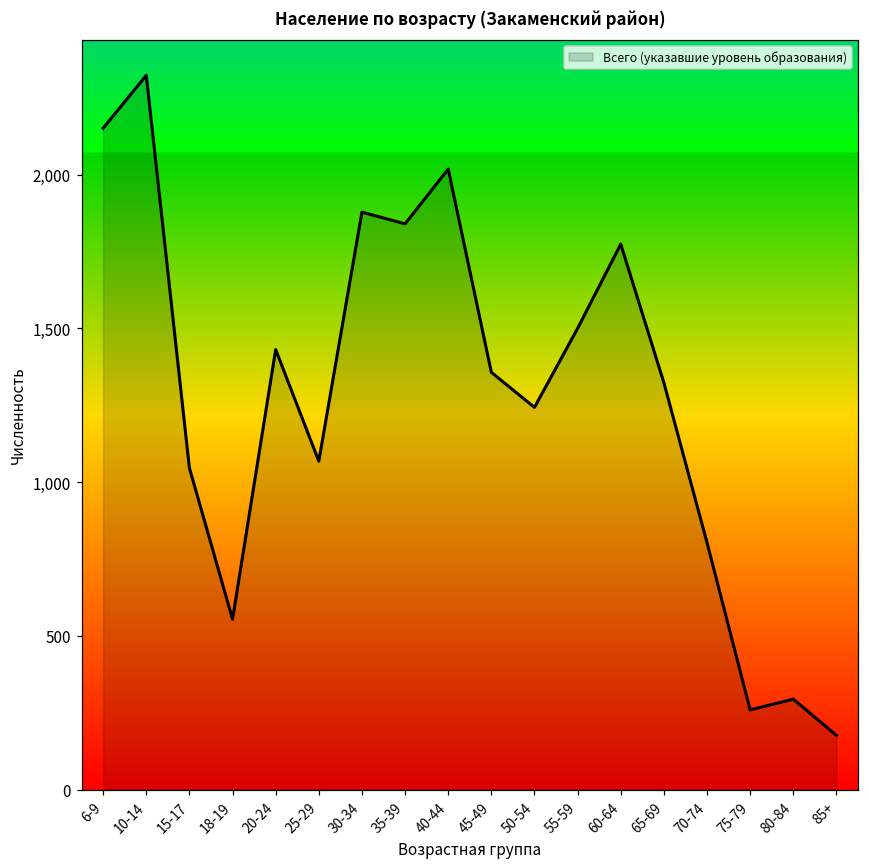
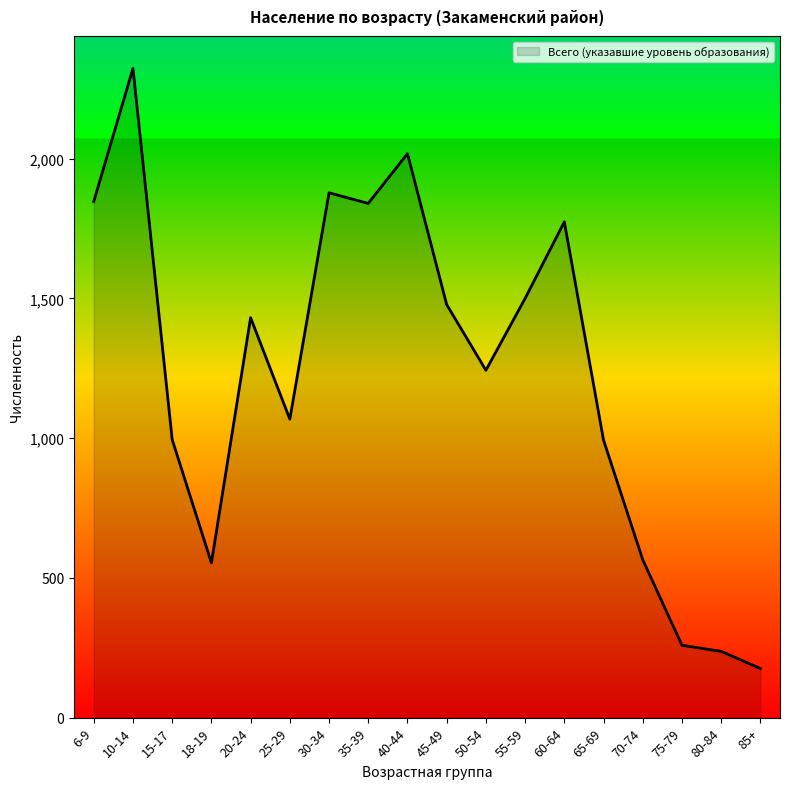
  {
-   "6-9": "2,150",
+   "6-9": "1,850",
    "10-14": "2,320",
-   "15-17": "1,050",
+   "15-17": "1,000",
    "18-19": "550",
    "20-24": "1,430",
    "25-29": "1,070",
    "30-34": "1,880",
    "35-39": "1,840",
    "40-44": "2,020",
-   "45-49": "1,360",
+   "45-49": "1,480",
    "50-54": "1,240",
    "55-59": "1,500",
    "60-64": "1,770",
-   "65-69": "1,320",
-   "70-74": "800",
+   "65-69": "990",
+   "70-74": "570",
    "75-79": "260",
-   "80-84": "290",
+   "80-84": "240",
    "85+": "180"
  }
